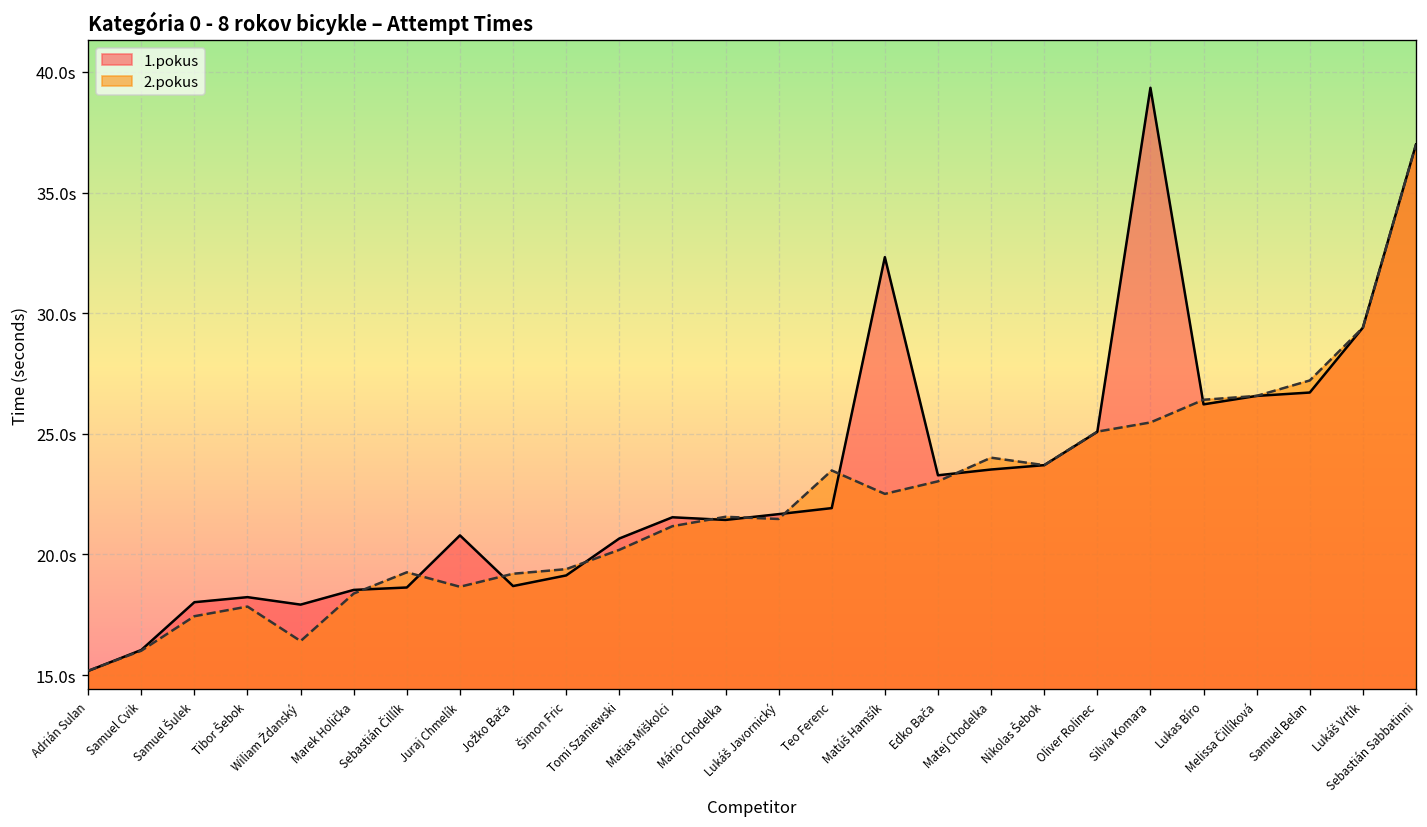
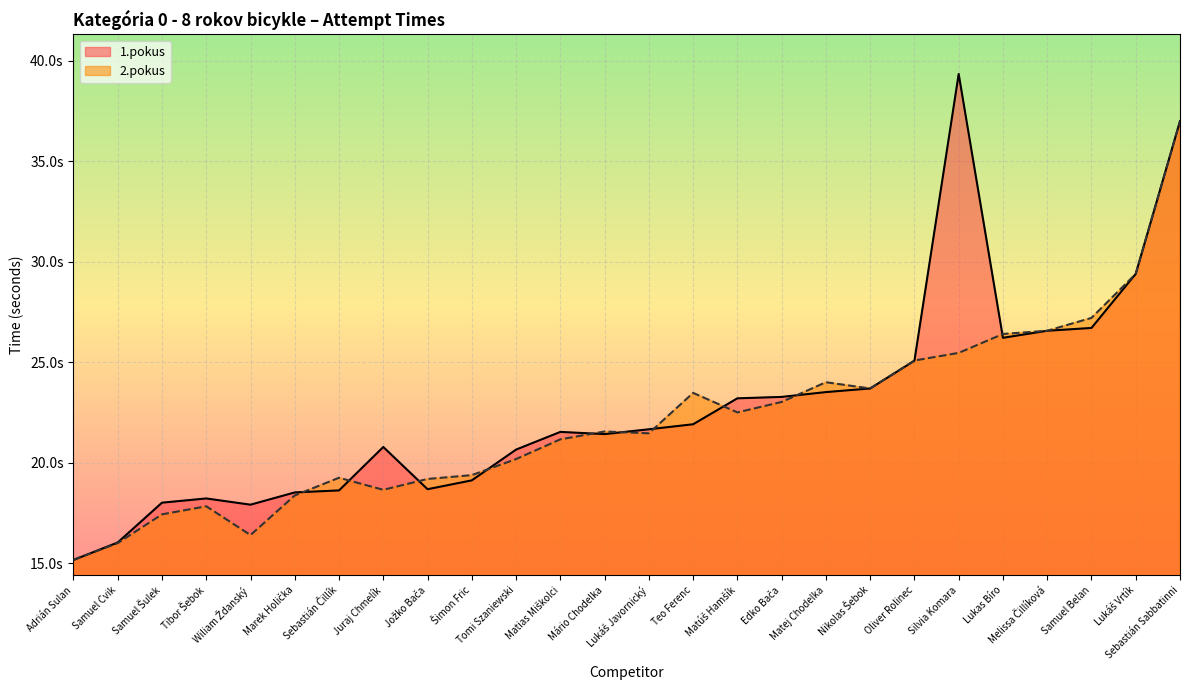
  {
    "1.pokus": {
      "Samuel Šulek": "18.0s",
      "Tibor Šebok": "18.2s",
      "Wiliam Ždanský": "17.9s",
      "Marek Holička": "18.5s",
      "Sebastián Čillík": "18.6s",
      "Juraj Chmelík": "20.8s",
      "Jožko Bača": "18.7s",
      "Šimon Fric": "19.1s",
      "Tomi Szaniewski": "20.7s",
      "Matias Miškolci": "21.5s",
      "Mário Chodelka": "21.4s",
      "Lukáš Javornický": "21.7s",
      "Teo Ferenc": "21.9s",
-     "Matúš Hamšík": "32.3s",
+     "Matúš Hamšík": "23.2s",
      "Edko Bača": "23.3s",
      "Matej Chodelka": "23.5s",
      "Silvia Komara": "39.3s",
      "Lukas Bíro": "26.2s",
      "Samuel Belan": "26.7s"
    },
    "2.pokus": {
      "Samuel Šulek": "17.4s",
      "Tibor Šebok": "17.8s",
      "Wiliam Ždanský": "16.4s",
      "Marek Holička": "18.4s",
      "Sebastián Čillík": "19.3s",
      "Juraj Chmelík": "18.7s",
      "Jožko Bača": "19.2s",
      "Šimon Fric": "19.4s",
      "Tomi Szaniewski": "20.2s",
      "Matias Miškolci": "21.2s",
      "Mário Chodelka": "21.6s",
      "Lukáš Javornický": "21.5s",
      "Teo Ferenc": "23.5s",
      "Matúš Hamšík": "22.5s",
      "Edko Bača": "23.0s",
      "Matej Chodelka": "24.0s",
      "Silvia Komara": "25.5s",
      "Lukas Bíro": "26.4s",
      "Samuel Belan": "27.2s"
    }
  }
